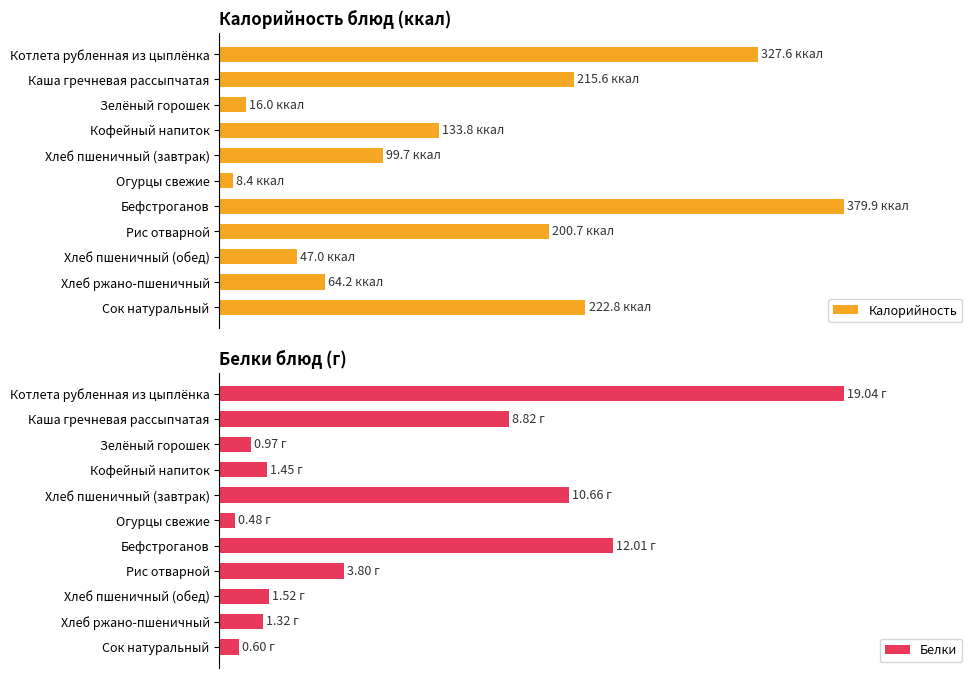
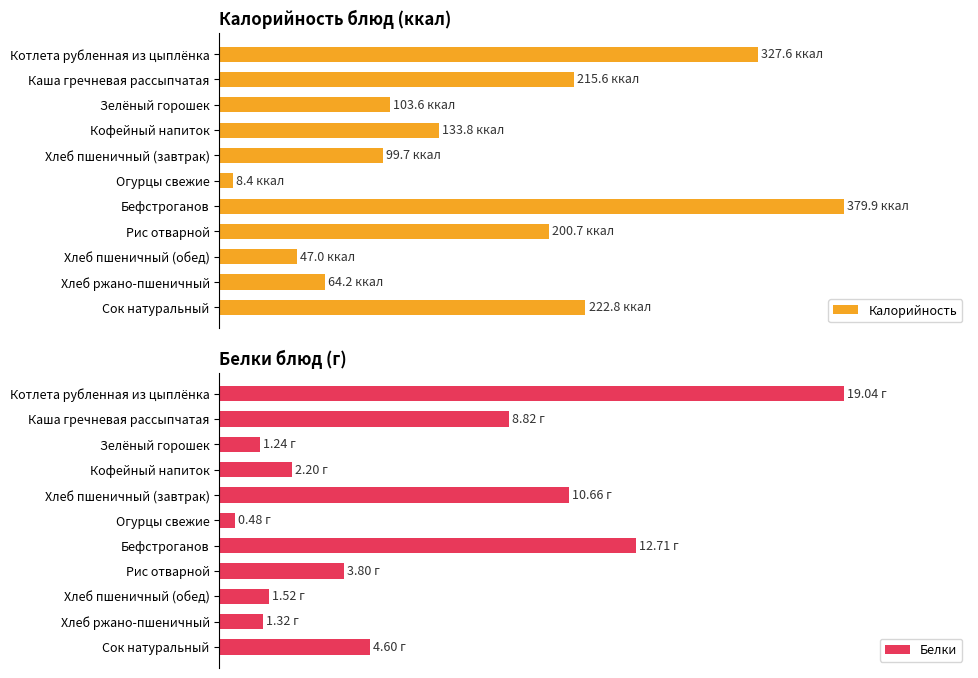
  {
    "Калорийность блюд (ккал)": {
-     "Зелёный горошек": 16.0
+     "Зелёный горошек": 103.6
    },
    "Белки блюд (г)": {
-     "Зелёный горошек": 0.97,
-     "Кофейный напиток": 1.45,
-     "Бефстроганов": 12.01,
-     "Сок натуральный": 0.60
+     "Зелёный горошек": 1.24,
+     "Кофейный напиток": 2.20,
+     "Бефстроганов": 12.71,
+     "Сок натуральный": 4.60
    }
  }
